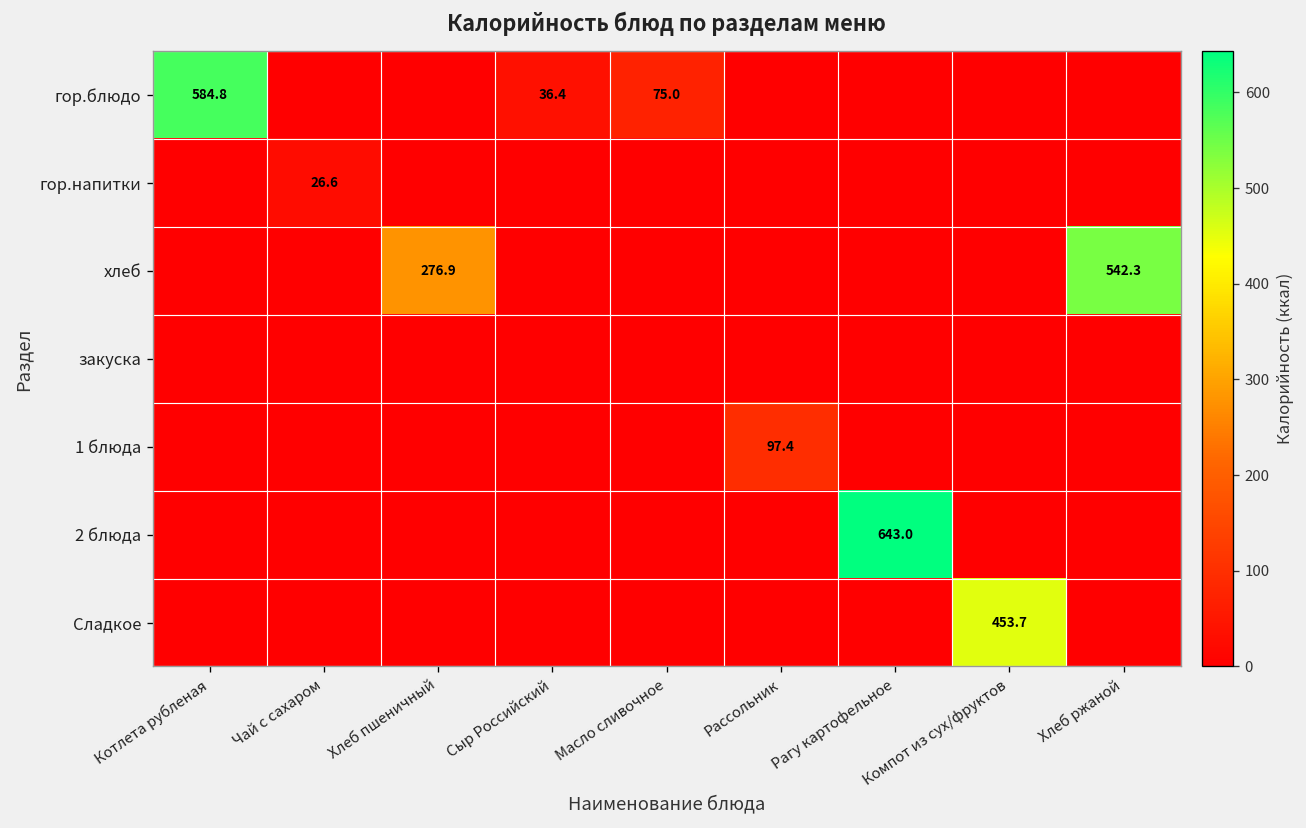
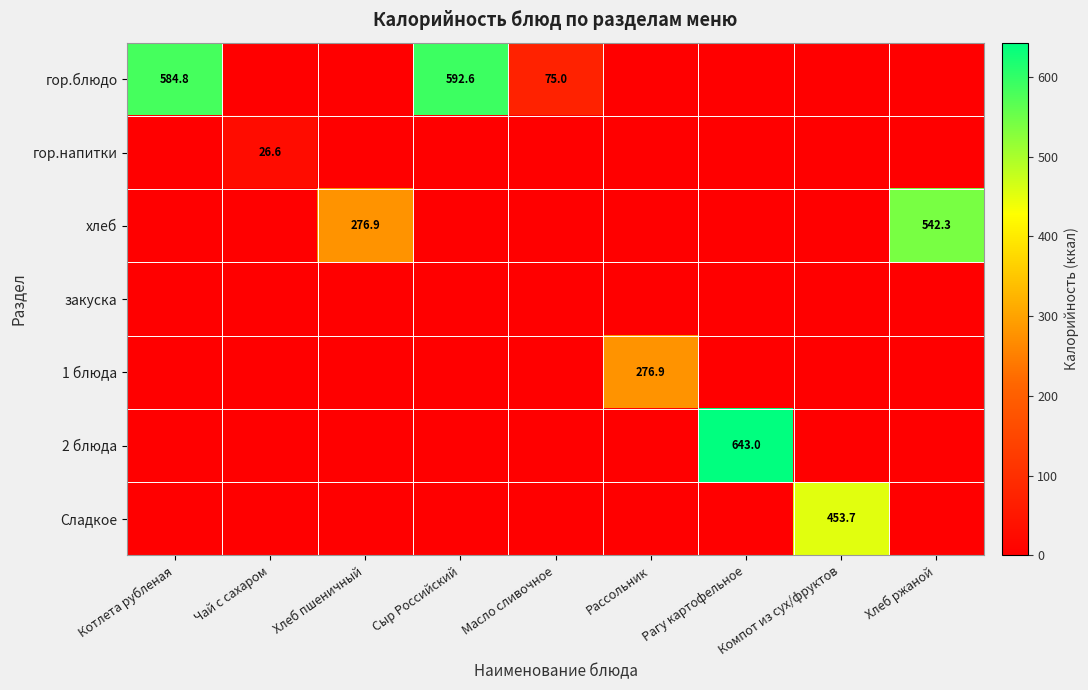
  {
    "гор.блюдо": {
      "Котлета рубленая": 584.8,
-     "Сыр Российский": 36.4,
+     "Сыр Российский": 592.6,
      "Масло сливочное": 75.0
    },
    "гор.напитки": {
      "Чай с сахаром": 26.6
    },
    "хлеб": {
      "Хлеб пшеничный": 276.9,
      "Хлеб ржаной": 542.3
    },
    "1 блюда": {
-     "Рассольник": 97.4
+     "Рассольник": 276.9
    },
    "2 блюда": {
      "Рагу картофельное": 643.0
    },
    "Сладкое": {
      "Компот из сух/фруктов": 453.7
    }
  }
